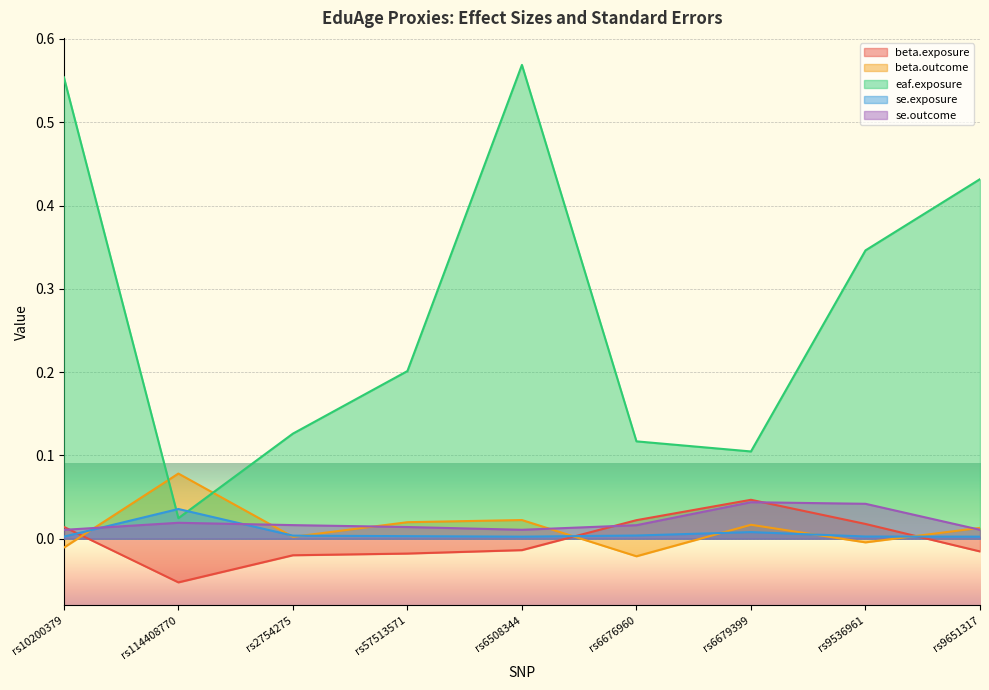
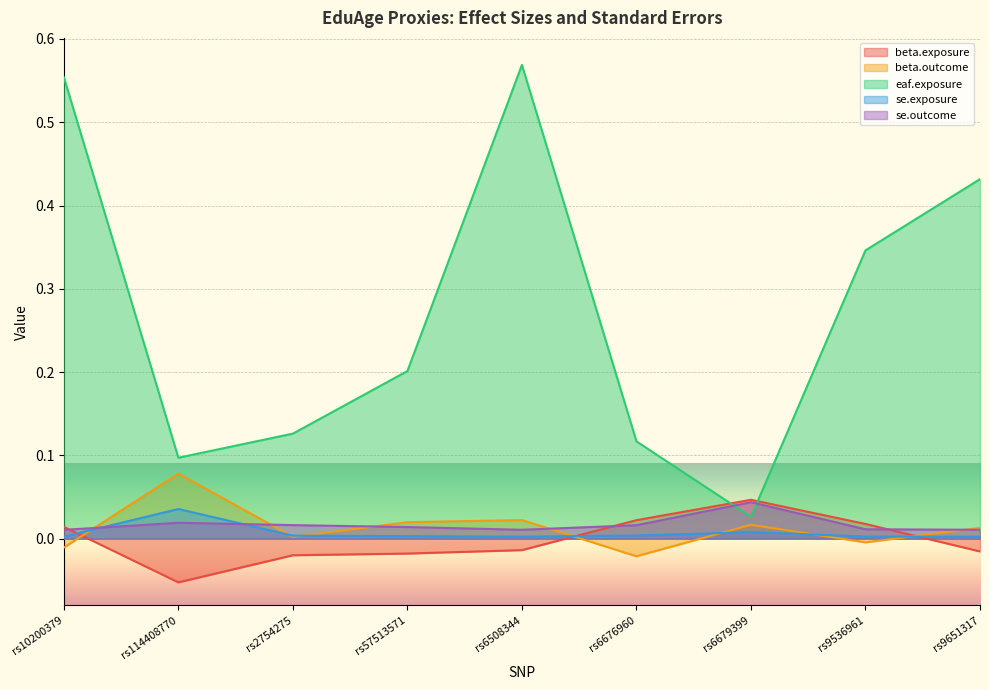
  {
    "eaf.exposure": {
      "rs10200379": 0.55,
-     "rs114408770": 0.02,
+     "rs114408770": 0.10,
      "rs2754275": 0.13,
      "rs57513571": 0.20,
      "rs6508344": 0.57,
      "rs6676960": 0.12,
-     "rs6679399": 0.10,
+     "rs6679399": 0.03,
      "rs9536961": 0.35,
      "rs9651317": 0.43
    },
    "se.exposure": {
      "rs114408770": 0.04,
      "rs6676960": 0.00,
      "rs6679399": 0.01
    },
    "se.outcome": {
      "rs10200379": 0.01,
      "rs114408770": 0.02,
      "rs2754275": 0.02,
      "rs57513571": 0.01,
      "rs6508344": 0.01,
      "rs6676960": 0.02,
-     "rs9536961": 0.04
+     "rs9536961": 0.01
    }
  }
